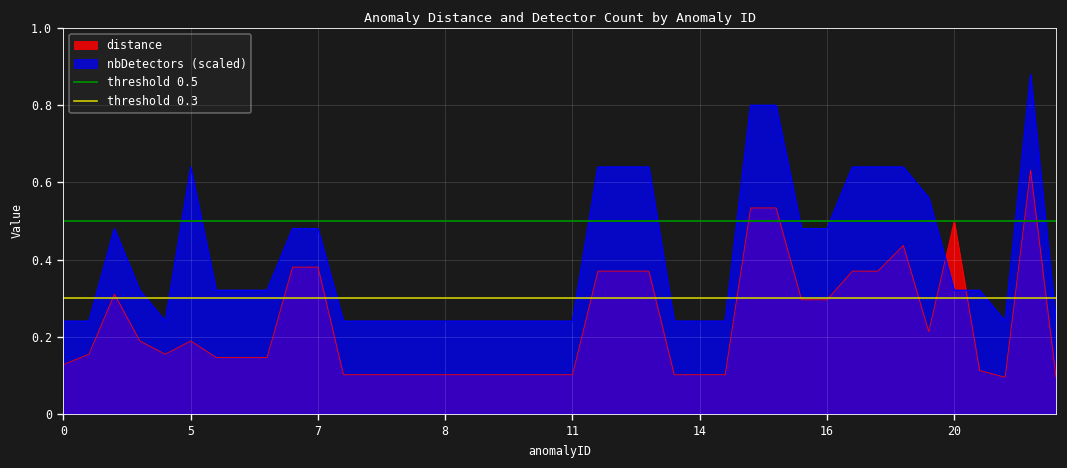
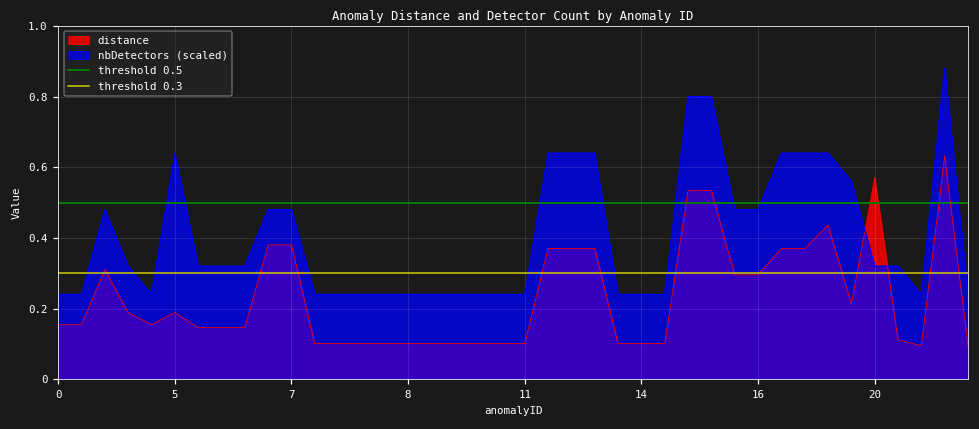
  {
    "distance": {
-     "0": 0.13,
+     "0": 0.15,
      "5": 0.19,
-     "20": 0.50
+     "20": 0.57
    },
    "nbDetectors (scaled)": {
      "0": 0.24,
      "5": 0.64,
      "20": 0.32
    }
  }
